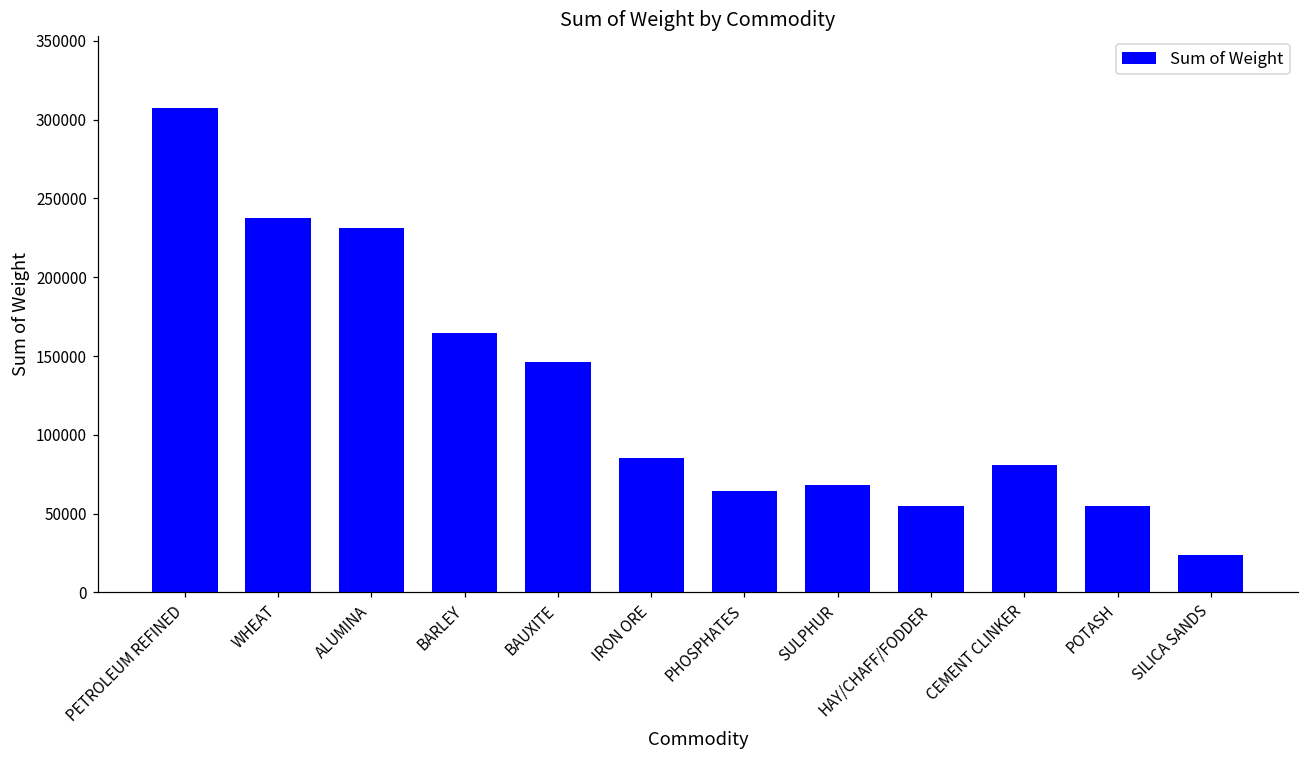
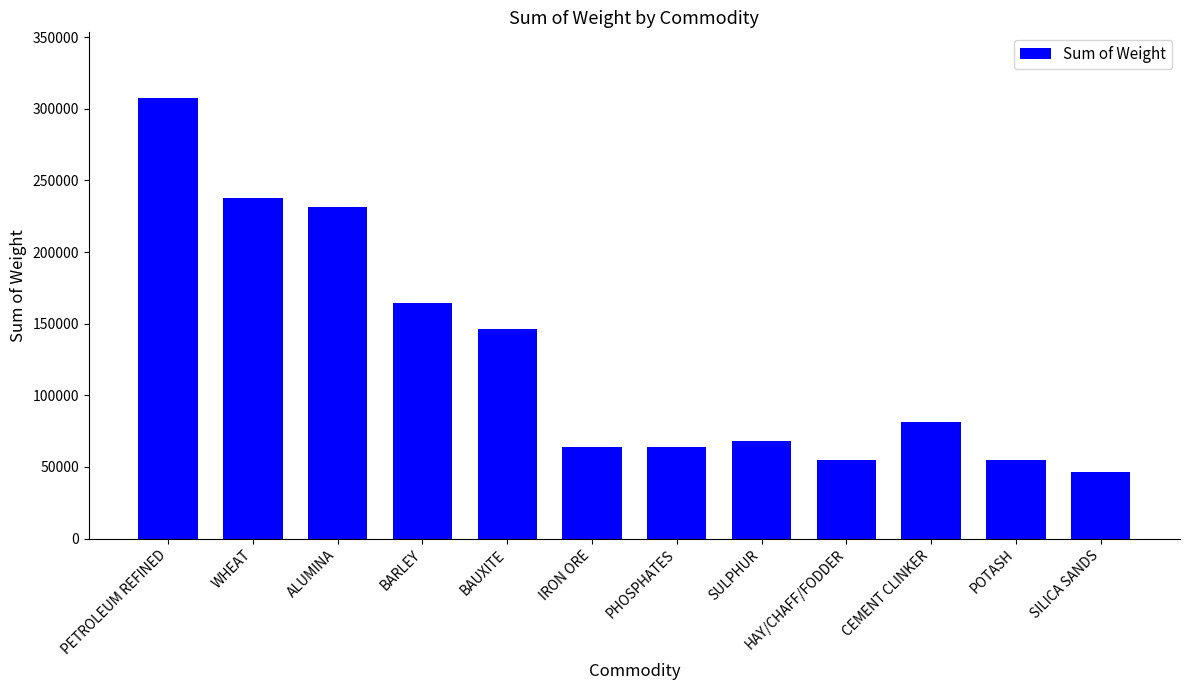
  {
    "PETROLEUM REFINED": 307000,
    "WHEAT": 238000,
    "ALUMINA": 231000,
    "BARLEY": 165000,
    "BAUXITE": 146000,
-   "IRON ORE": 85000,
+   "IRON ORE": 64000,
    "PHOSPHATES": 64000,
    "SULPHUR": 68000,
    "HAY/CHAFF/FODDER": 55000,
    "CEMENT CLINKER": 81000,
    "POTASH": 55000,
-   "SILICA SANDS": 24000
+   "SILICA SANDS": 47000
  }
